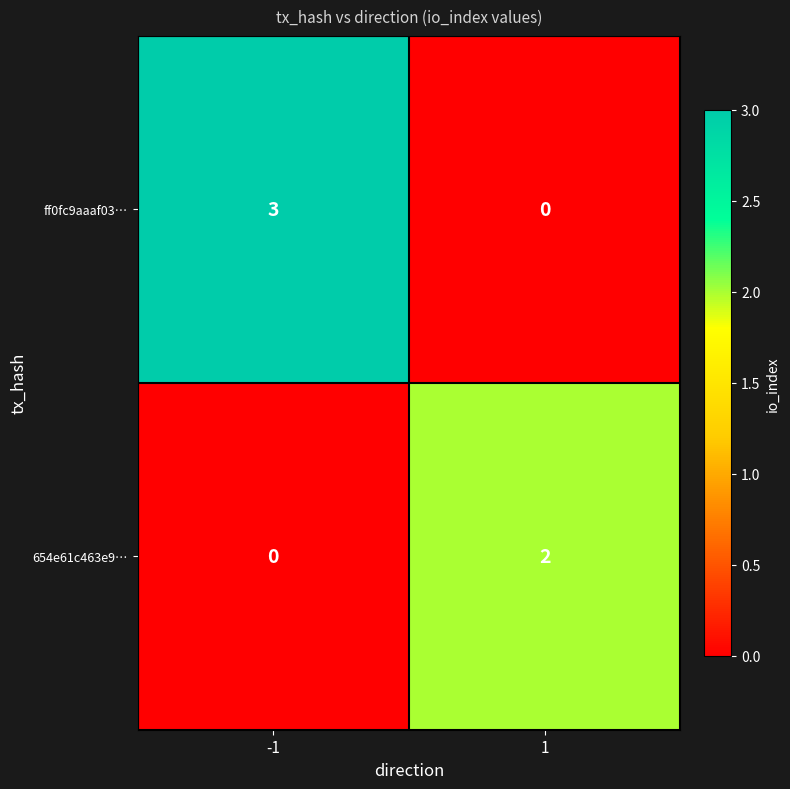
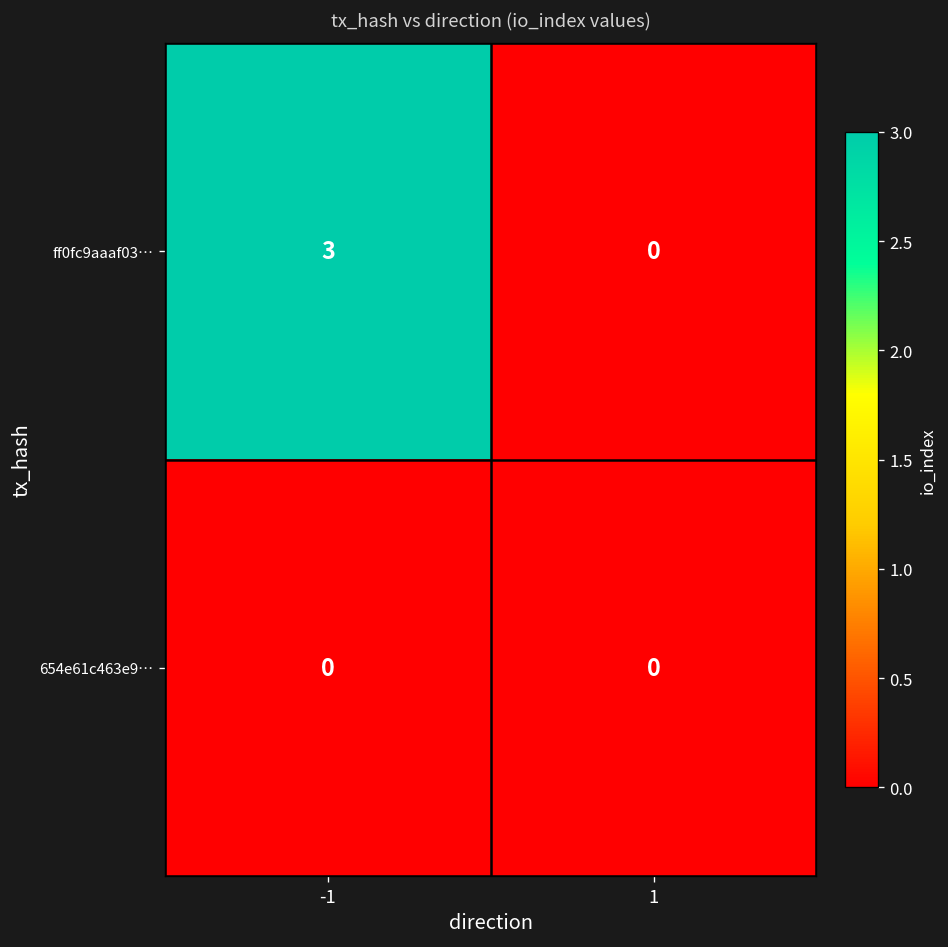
  {
    "ff0fc9aaaf03…": {
      "-1": 3,
      "1": 0
    },
    "654e61c463e9…": {
      "-1": 0,
-     "1": 2
+     "1": 0
    }
  }
